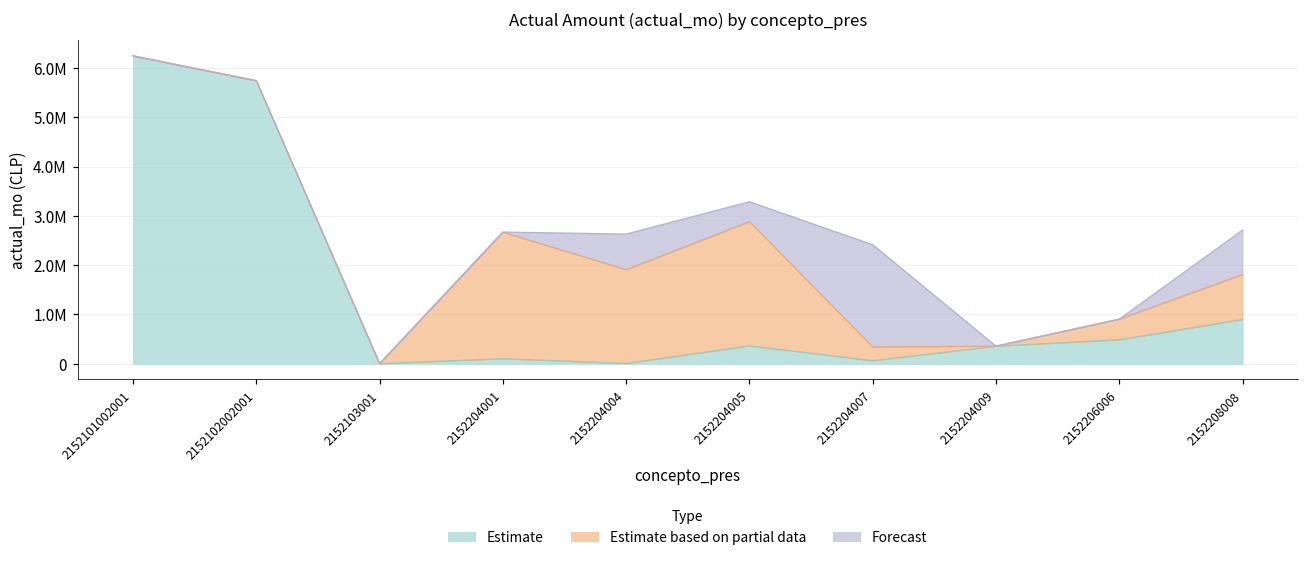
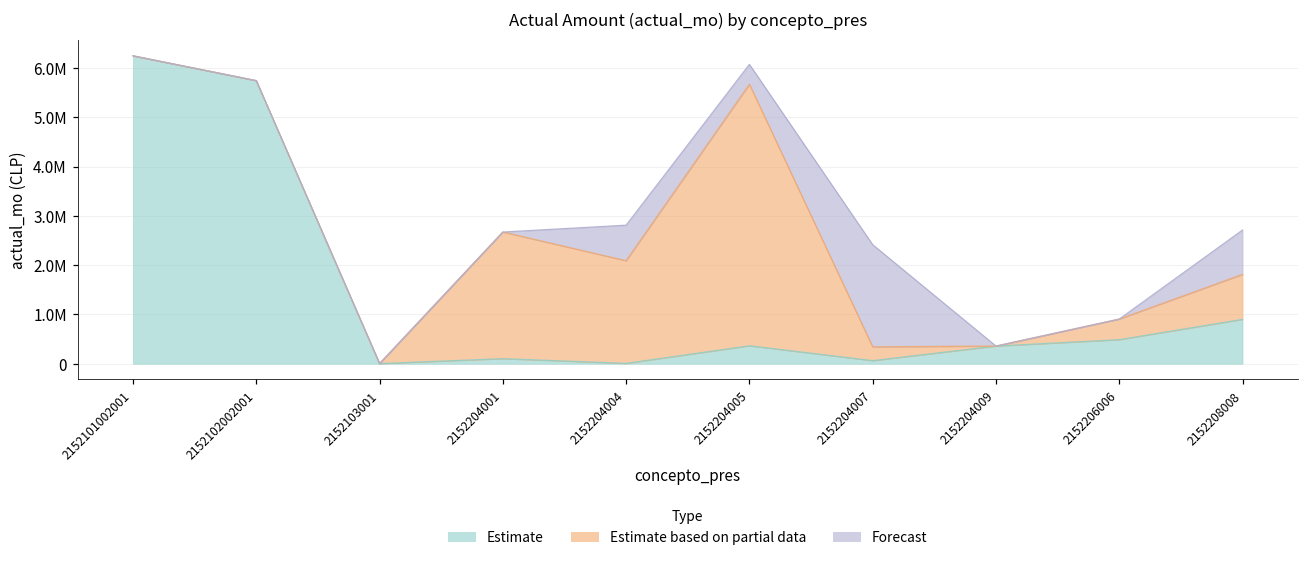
  {
    "Estimate based on partial data": {
-     "2152204004": 1900000,
-     "2152204005": 2500000,
+     "2152204004": 2100000,
+     "2152204005": 5300000,
      "2152204007": 300000,
      "2152208008": 900000
    }
  }
